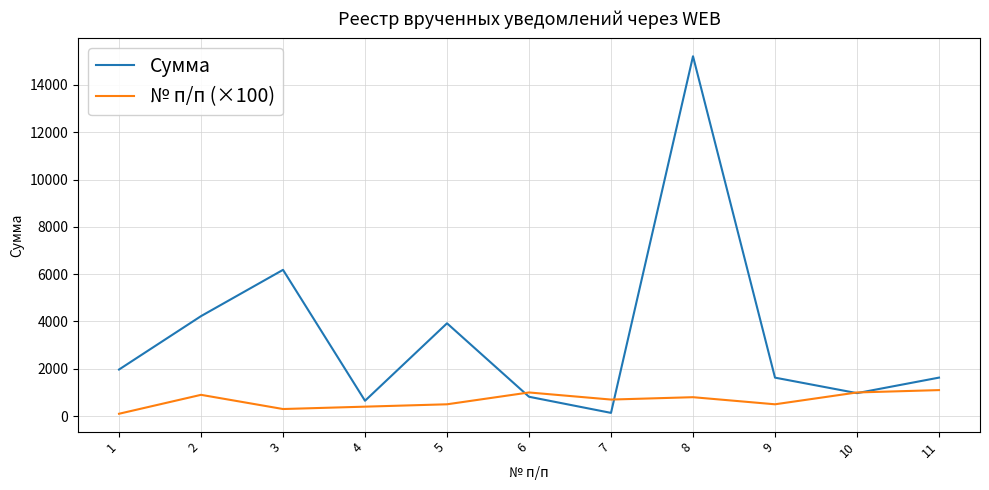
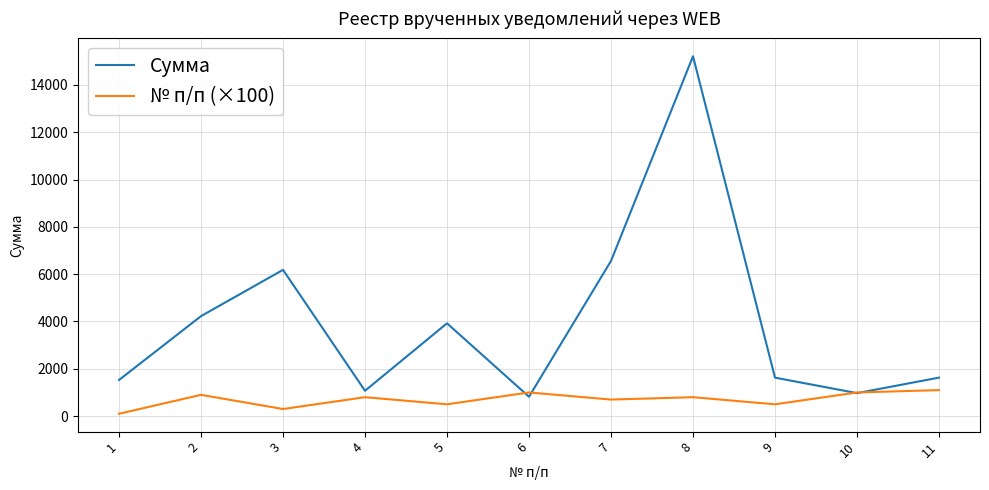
  {
    "Сумма": {
-     "1": 2000,
+     "1": 1500,
      "2": 4200,
      "3": 6200,
-     "4": 600,
+     "4": 1100,
      "5": 3900,
      "6": 800,
-     "7": 100,
+     "7": 6600,
      "8": 15200,
      "9": 1600,
      "11": 1600
    },
    "№ п/п (×100)": {
      "1": 100,
      "2": 900,
      "3": 300,
-     "4": 400,
+     "4": 800,
      "5": 500,
      "6": 1000,
      "7": 700,
      "8": 800,
      "9": 500,
      "11": 1100
    }
  }
